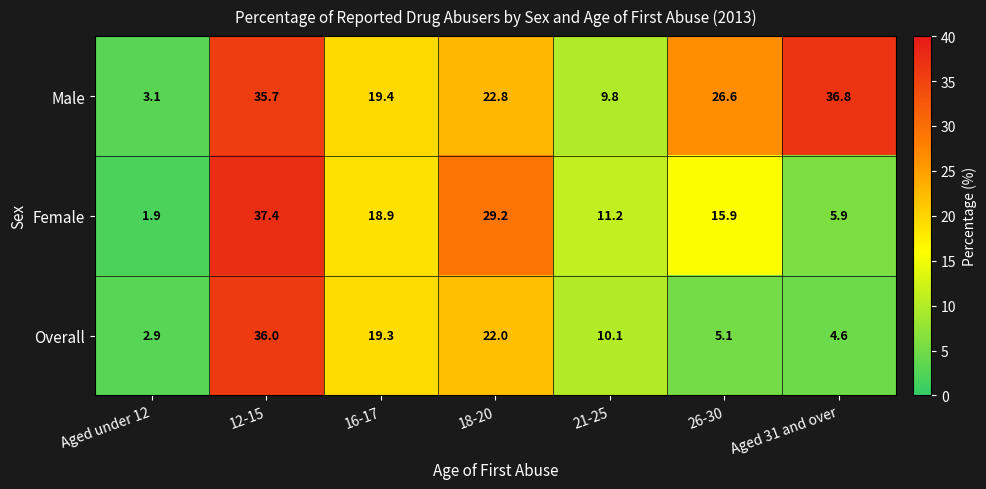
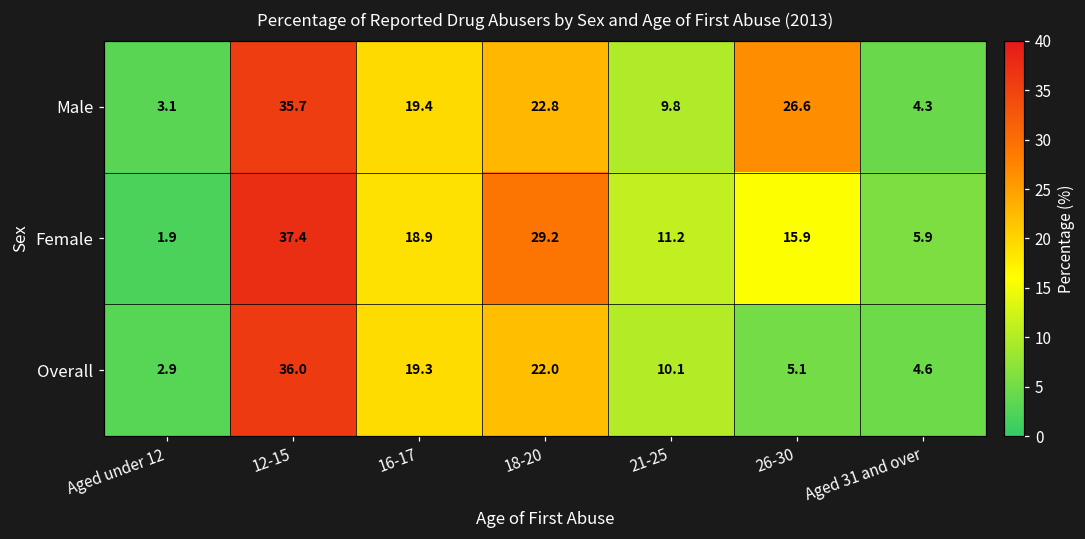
  {
    "Male": {
      "Aged under 12": 3.1,
      "12-15": 35.7,
      "16-17": 19.4,
      "18-20": 22.8,
      "21-25": 9.8,
      "26-30": 26.6,
-     "Aged 31 and over": 36.8
+     "Aged 31 and over": 4.3
    },
    "Female": {
      "Aged under 12": 1.9,
      "12-15": 37.4,
      "16-17": 18.9,
      "18-20": 29.2,
      "21-25": 11.2,
      "26-30": 15.9,
      "Aged 31 and over": 5.9
    },
    "Overall": {
      "Aged under 12": 2.9,
      "12-15": 36.0,
      "16-17": 19.3,
      "18-20": 22.0,
      "21-25": 10.1,
      "26-30": 5.1,
      "Aged 31 and over": 4.6
    }
  }
